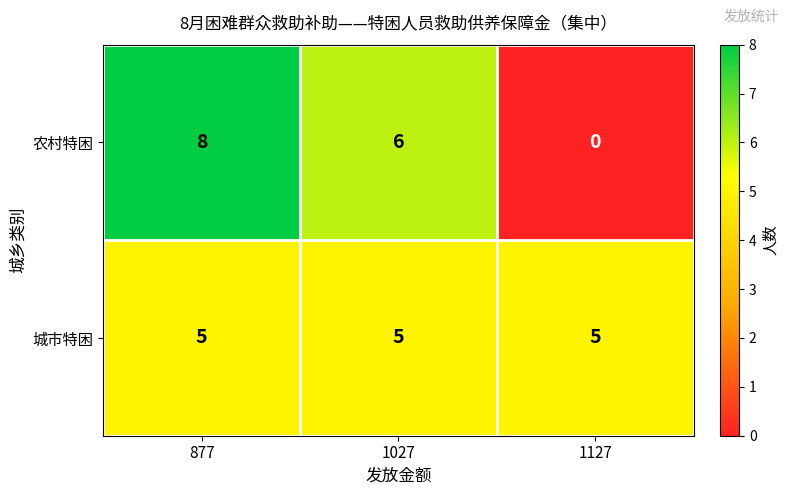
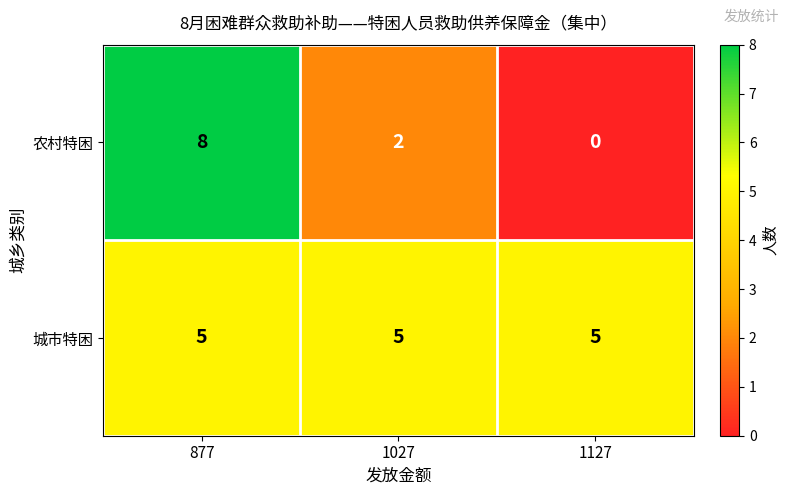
  {
    "农村特困": {
      "877": 8,
-     "1027": 6,
+     "1027": 2,
      "1127": 0
    },
    "城市特困": {
      "877": 5,
      "1027": 5,
      "1127": 5
    }
  }
